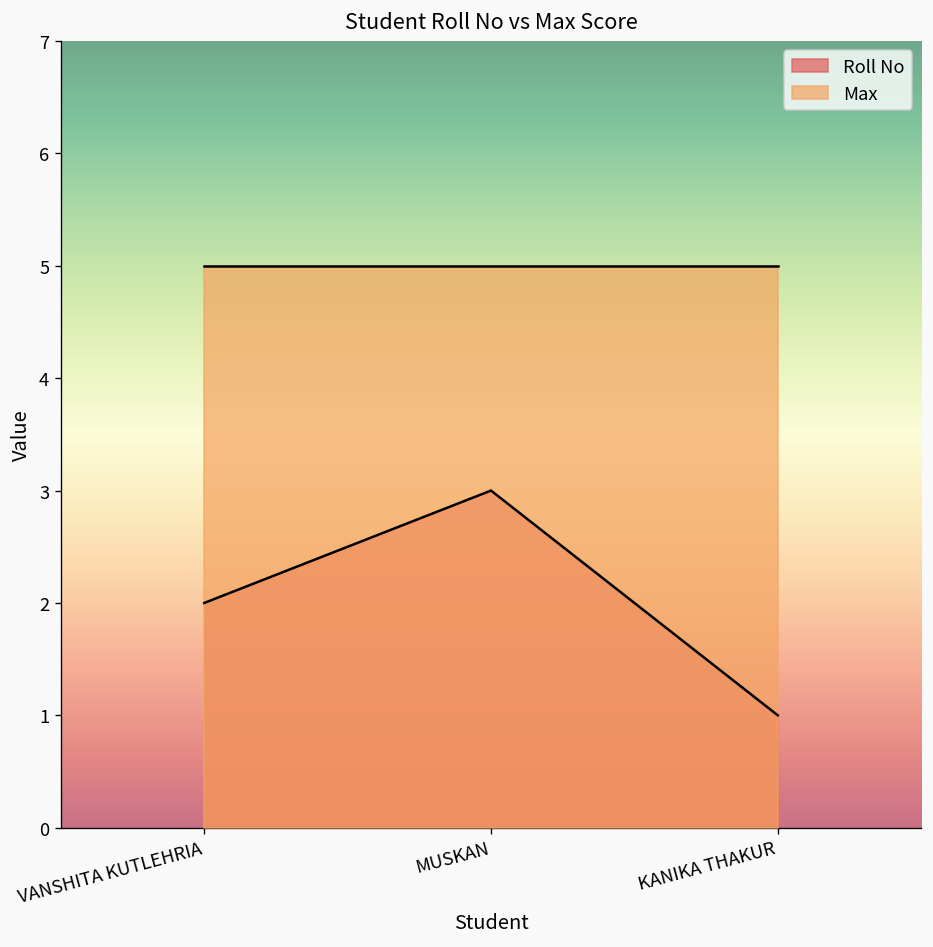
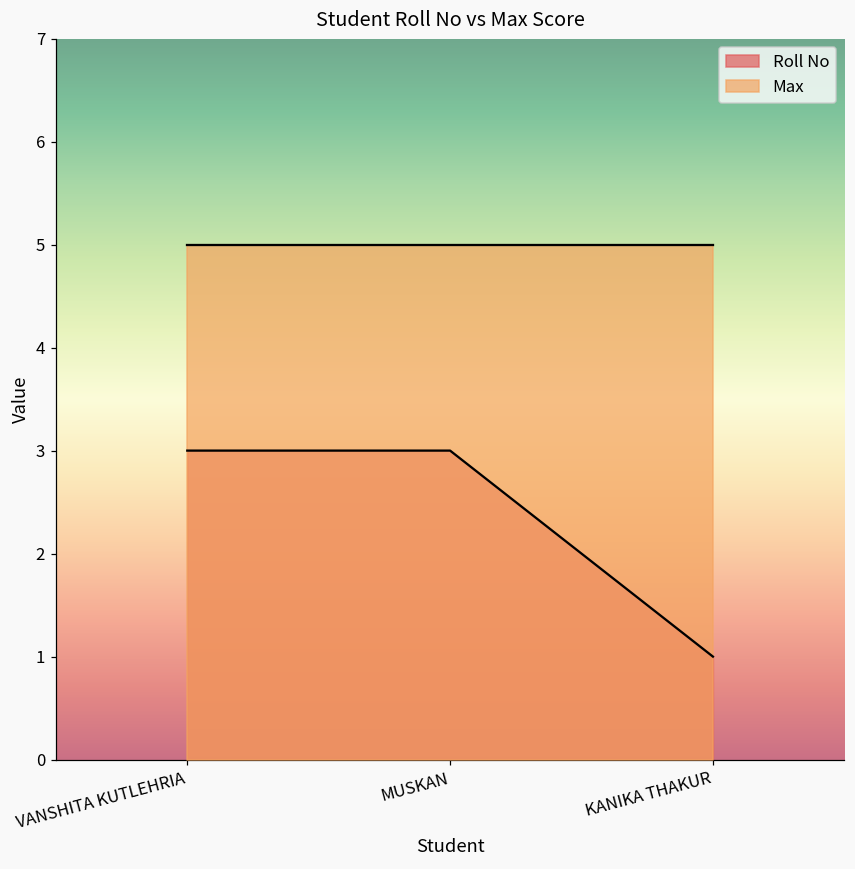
  {
    "Roll No": {
-     "VANSHITA KUTLEHRIA": 2,
+     "VANSHITA KUTLEHRIA": 3,
      "MUSKAN": 3,
      "KANIKA THAKUR": 1
    },
    "Max": {
      "VANSHITA KUTLEHRIA": 5,
      "MUSKAN": 5,
      "KANIKA THAKUR": 5
    }
  }
